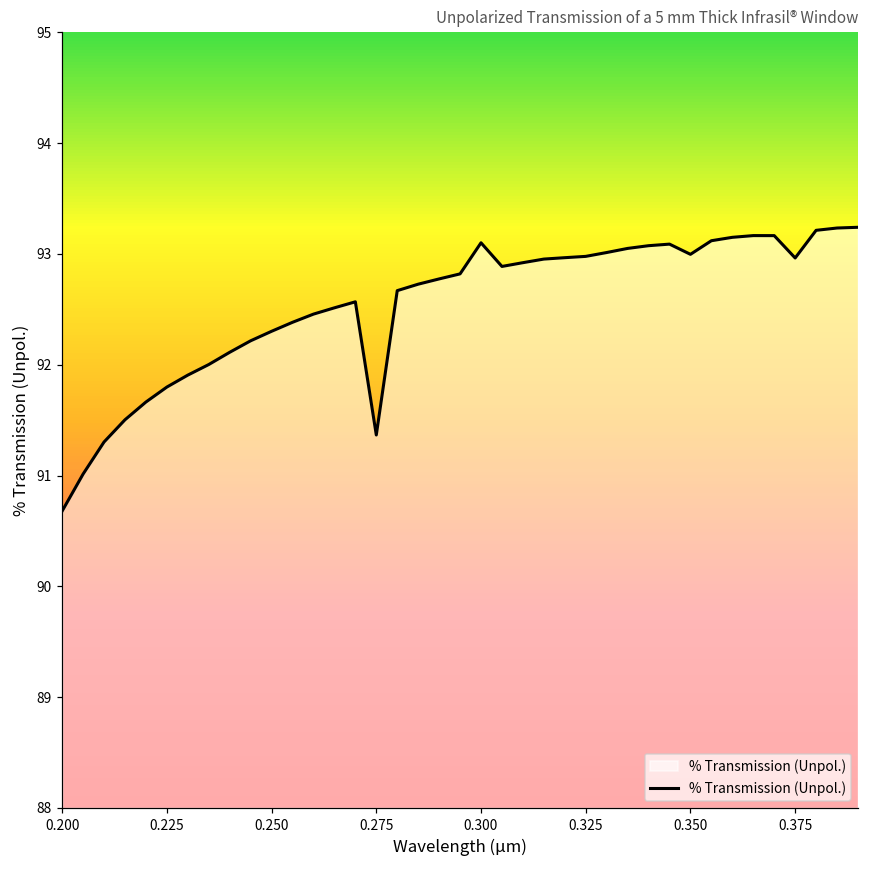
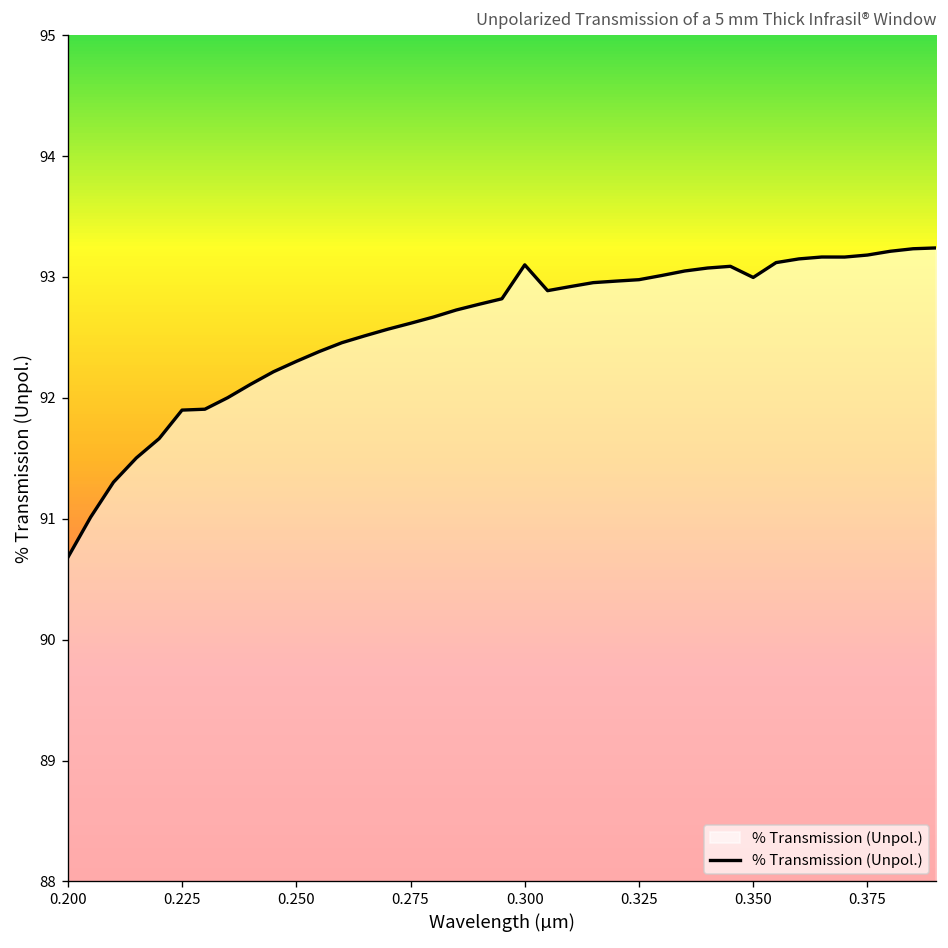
  {
    "0.200": 90.68,
-   "0.225": 91.80,
+   "0.225": 91.90,
    "0.250": 92.30,
-   "0.275": 91.37,
+   "0.275": 92.62,
    "0.300": 93.10,
    "0.325": 92.98,
    "0.350": 93.00,
-   "0.375": 92.96
+   "0.375": 93.18
  }
